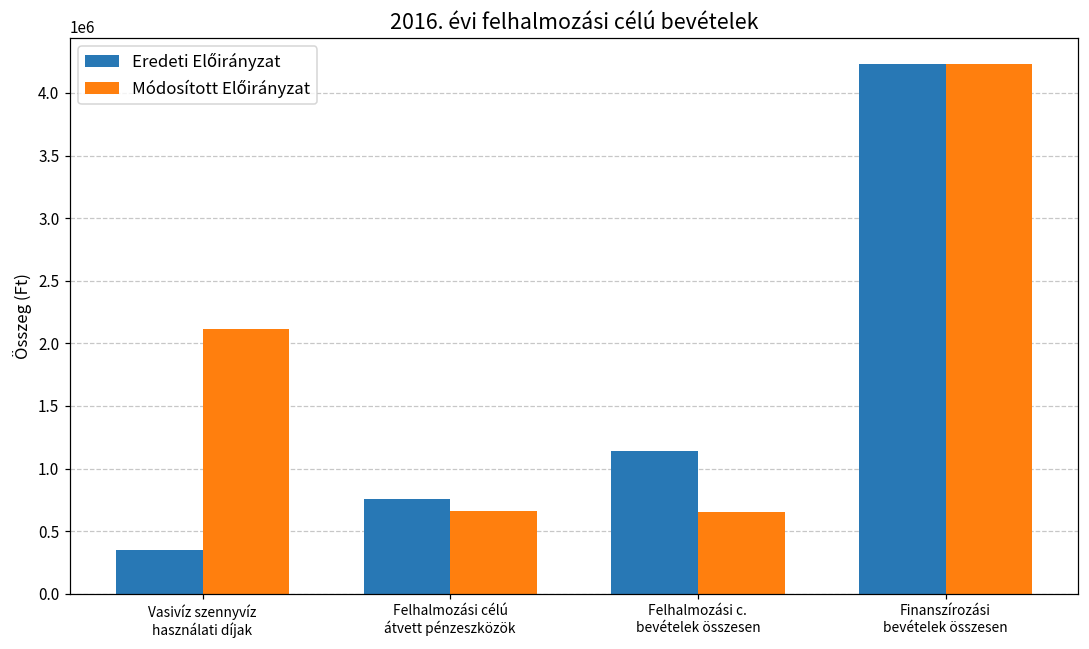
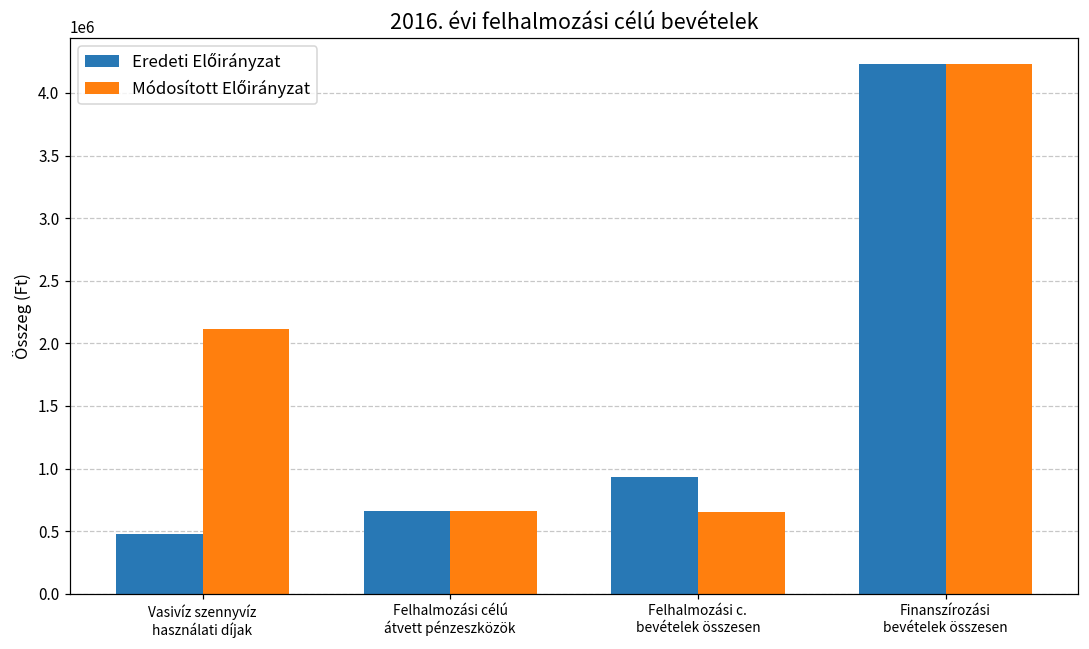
  {
    "Eredeti Előirányzat": {
-     "Vasivíz szennyvíz használati díjak": 350000,
-     "Felhalmozási célú átvett pénzeszközök": 760000,
-     "Felhalmozási c. bevételek összesen": 1140000,
+     "Vasivíz szennyvíz használati díjak": 480000,
+     "Felhalmozási célú átvett pénzeszközök": 660000,
+     "Felhalmozási c. bevételek összesen": 930000,
      "Finanszírozási bevételek összesen": 4230000
    },
    "Módosított Előirányzat": {
      "Vasivíz szennyvíz használati díjak": 2120000,
      "Felhalmozási célú átvett pénzeszközök": 660000,
      "Felhalmozási c. bevételek összesen": 660000,
      "Finanszírozási bevételek összesen": 4230000
    }
  }
